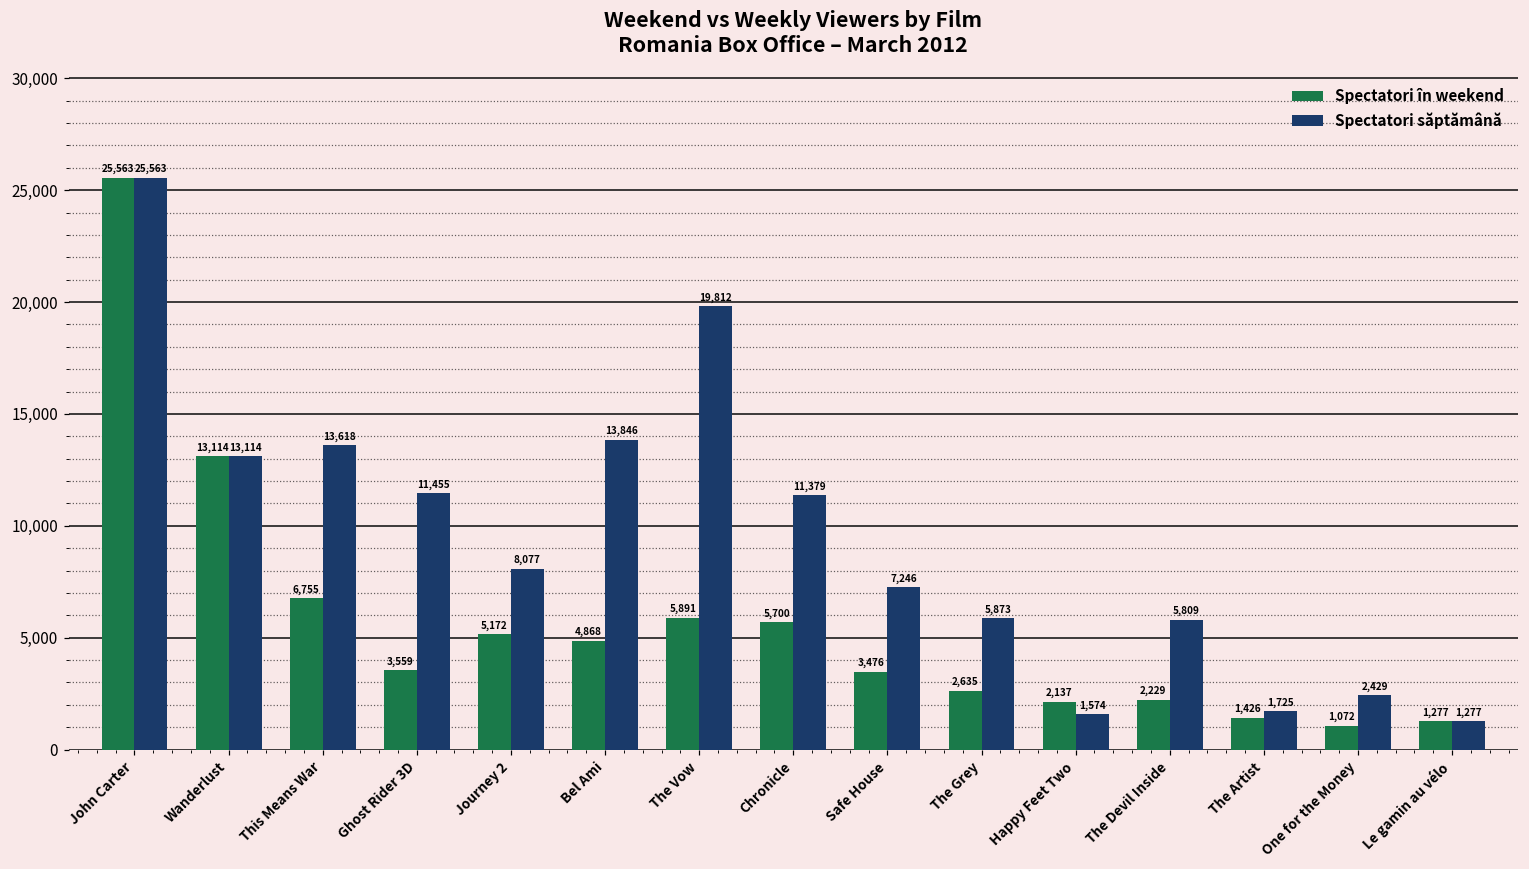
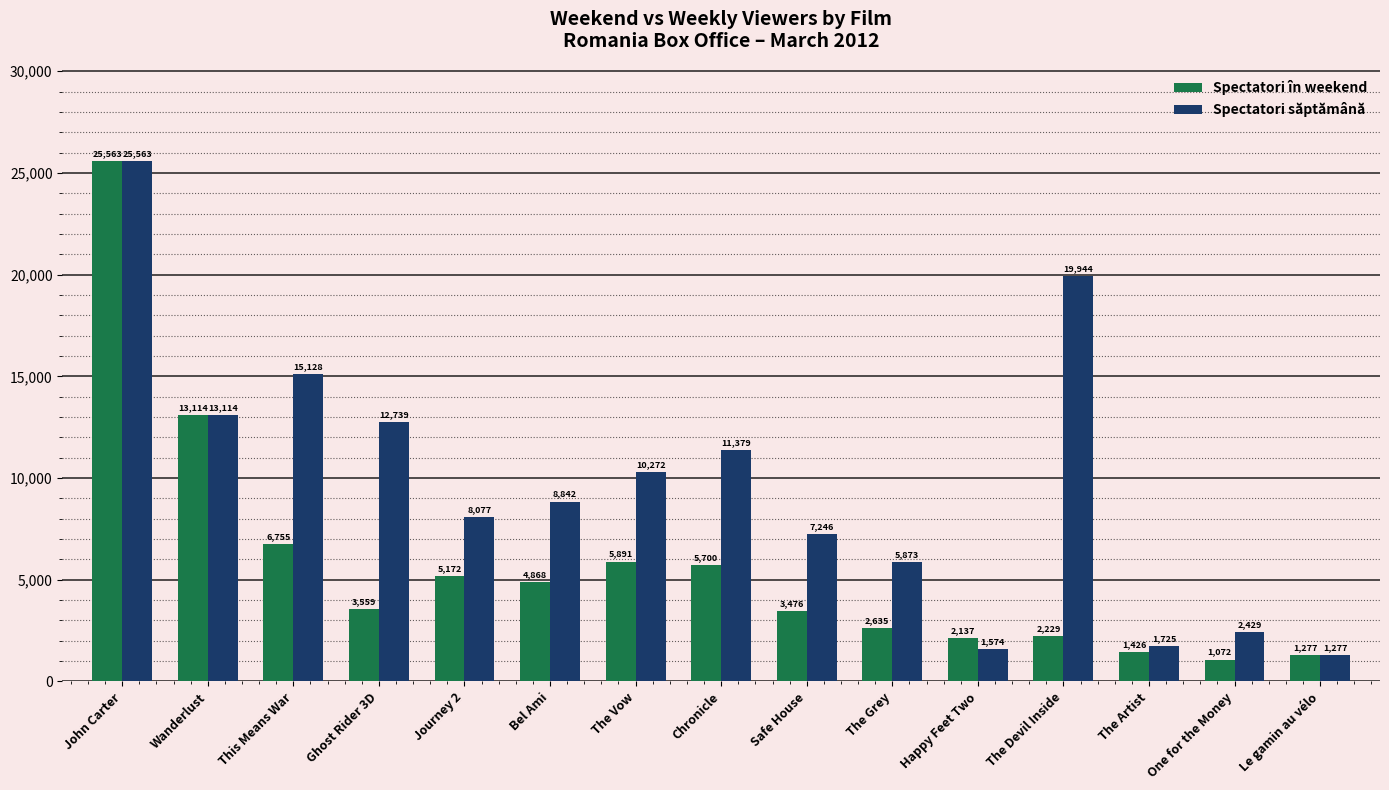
  {
    "Spectatori în weekend": {
      "John Carter": "25,563",
      "Wanderlust": "13,114",
      "This Means War": "6,755",
      "Ghost Rider 3D": "3,559",
      "Journey 2": "5,172",
      "Bel Ami": "4,868",
      "The Vow": "5,891",
      "Chronicle": "5,700",
      "Safe House": "3,476",
      "The Grey": "2,635",
      "Happy Feet Two": "2,137",
      "The Devil Inside": "2,229",
      "The Artist": "1,426",
      "One for the Money": "1,072",
      "Le gamin au vélo": "1,277"
    },
    "Spectatori săptămână": {
      "John Carter": "25,563",
      "Wanderlust": "13,114",
-     "This Means War": "13,618",
-     "Ghost Rider 3D": "11,455",
+     "This Means War": "15,128",
+     "Ghost Rider 3D": "12,739",
      "Journey 2": "8,077",
-     "Bel Ami": "13,846",
-     "The Vow": "19,812",
+     "Bel Ami": "8,842",
+     "The Vow": "10,272",
      "Chronicle": "11,379",
      "Safe House": "7,246",
      "The Grey": "5,873",
      "Happy Feet Two": "1,574",
-     "The Devil Inside": "5,809",
+     "The Devil Inside": "19,944",
      "The Artist": "1,725",
      "One for the Money": "2,429",
      "Le gamin au vélo": "1,277"
    }
  }
